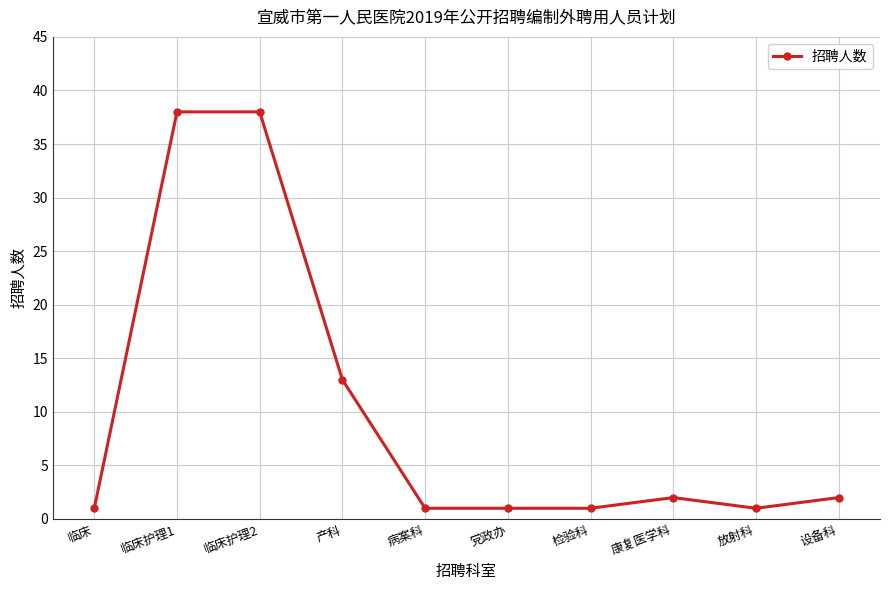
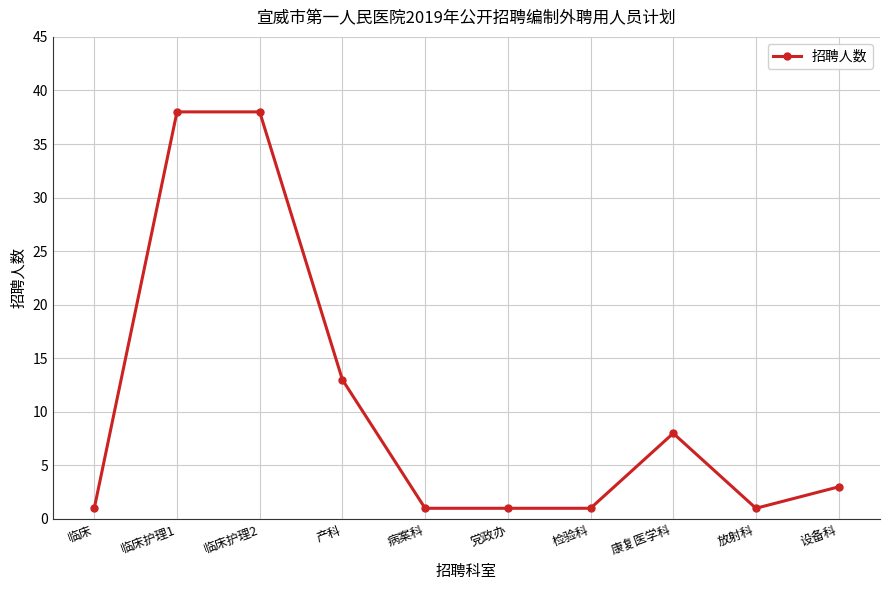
  {
    "临床": 1,
    "临床护理1": 38,
    "临床护理2": 38,
    "产科": 13,
    "病案科": 1,
    "党政办": 1,
    "检验科": 1,
-   "康复医学科": 2,
+   "康复医学科": 8,
    "放射科": 1,
-   "设备科": 2
+   "设备科": 3
  }
